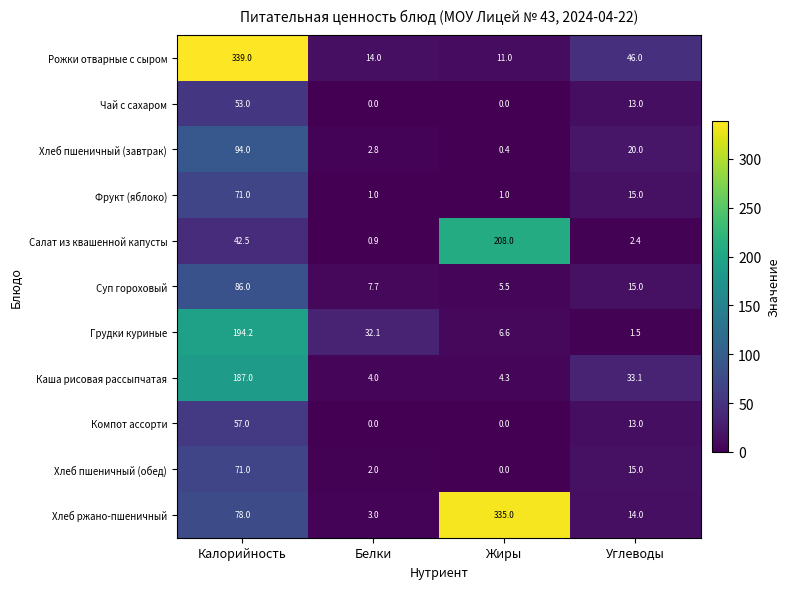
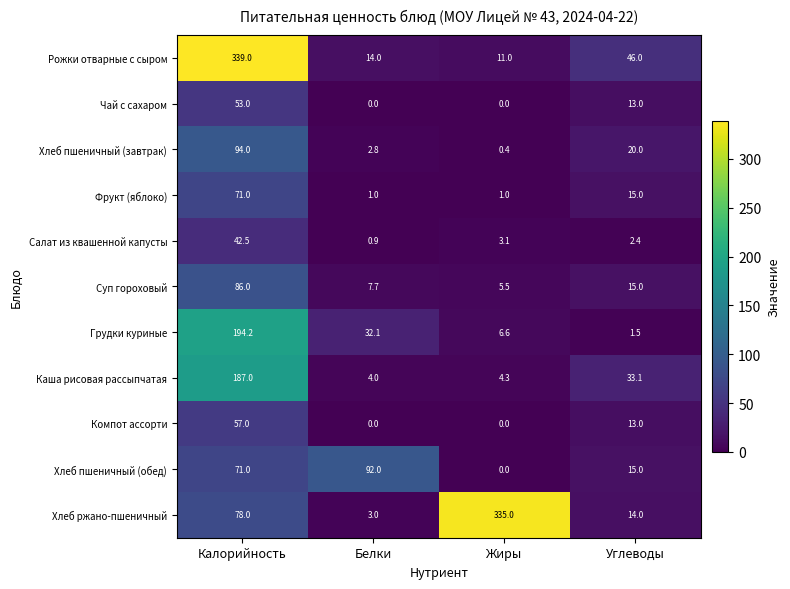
  {
    "Рожки отварные с сыром": {
      "Калорийность": 339.0,
      "Белки": 14.0,
      "Жиры": 11.0,
      "Углеводы": 46.0
    },
    "Чай с сахаром": {
      "Калорийность": 53.0,
      "Белки": 0.0,
      "Жиры": 0.0,
      "Углеводы": 13.0
    },
    "Хлеб пшеничный (завтрак)": {
      "Калорийность": 94.0,
      "Белки": 2.8,
      "Жиры": 0.4,
      "Углеводы": 20.0
    },
    "Фрукт (яблоко)": {
      "Калорийность": 71.0,
      "Белки": 1.0,
      "Жиры": 1.0,
      "Углеводы": 15.0
    },
    "Салат из квашенной капусты": {
      "Калорийность": 42.5,
      "Белки": 0.9,
-     "Жиры": 208.0,
+     "Жиры": 3.1,
      "Углеводы": 2.4
    },
    "Суп гороховый": {
      "Калорийность": 86.0,
      "Белки": 7.7,
      "Жиры": 5.5,
      "Углеводы": 15.0
    },
    "Грудки куриные": {
      "Калорийность": 194.2,
      "Белки": 32.1,
      "Жиры": 6.6,
      "Углеводы": 1.5
    },
    "Каша рисовая рассыпчатая": {
      "Калорийность": 187.0,
      "Белки": 4.0,
      "Жиры": 4.3,
      "Углеводы": 33.1
    },
    "Компот ассорти": {
      "Калорийность": 57.0,
      "Белки": 0.0,
      "Жиры": 0.0,
      "Углеводы": 13.0
    },
    "Хлеб пшеничный (обед)": {
      "Калорийность": 71.0,
-     "Белки": 2.0,
+     "Белки": 92.0,
      "Жиры": 0.0,
      "Углеводы": 15.0
    },
    "Хлеб ржано-пшеничный": {
      "Калорийность": 78.0,
      "Белки": 3.0,
      "Жиры": 335.0,
      "Углеводы": 14.0
    }
  }
